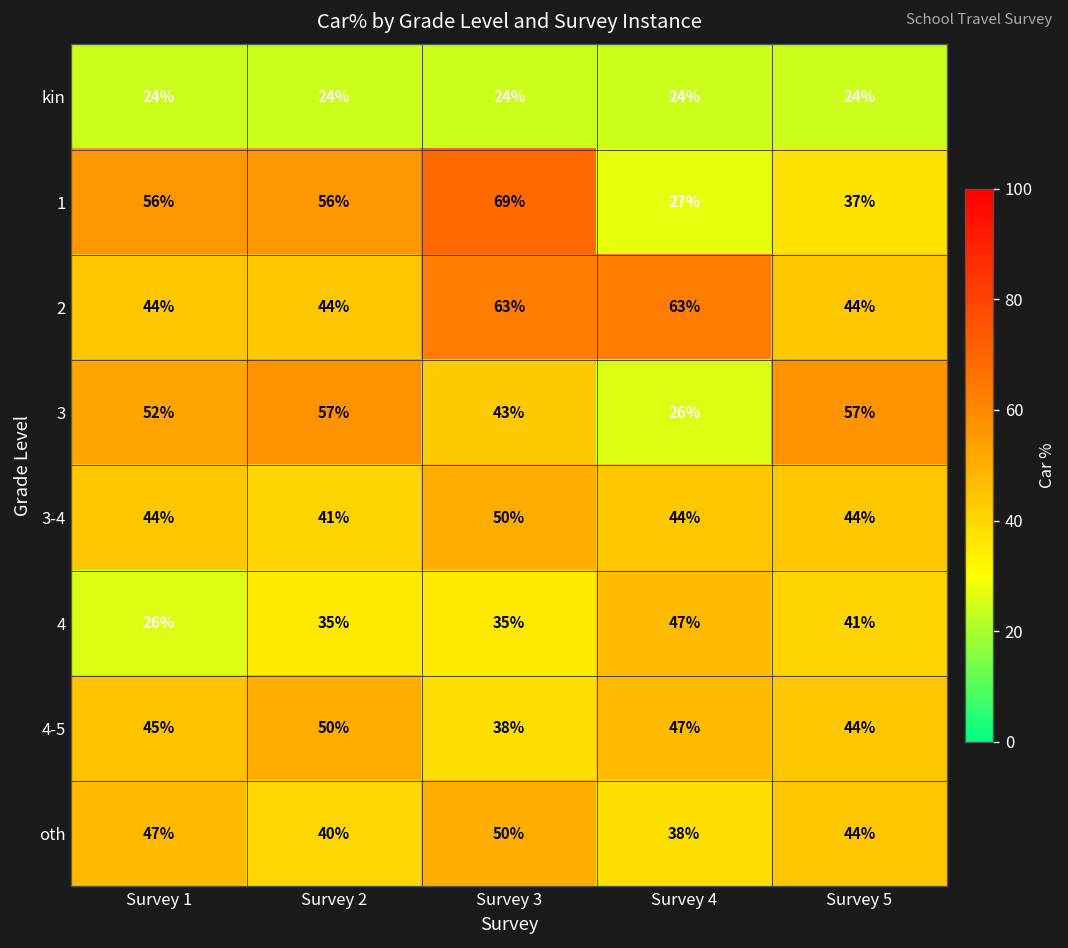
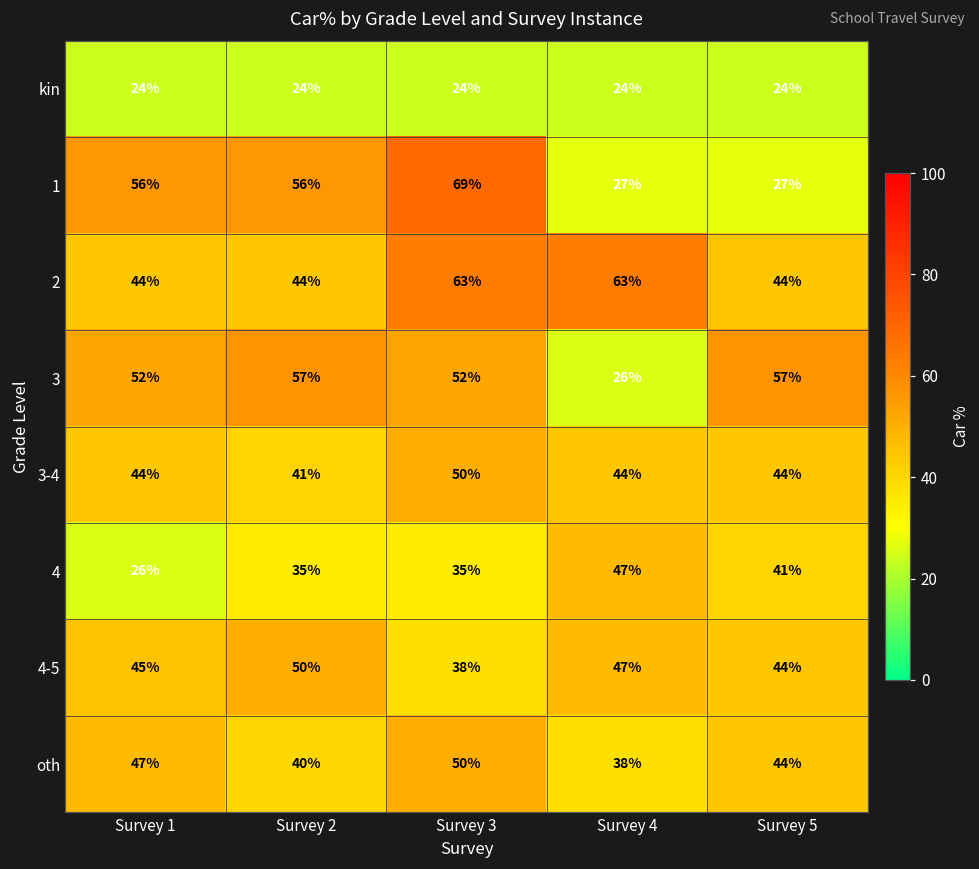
  {
    "kin": {
      "Survey 1": "24%",
      "Survey 2": "24%",
      "Survey 3": "24%",
      "Survey 4": "24%",
      "Survey 5": "24%"
    },
    "1": {
      "Survey 1": "56%",
      "Survey 2": "56%",
      "Survey 3": "69%",
      "Survey 4": "27%",
-     "Survey 5": "37%"
+     "Survey 5": "27%"
    },
    "2": {
      "Survey 1": "44%",
      "Survey 2": "44%",
      "Survey 3": "63%",
      "Survey 4": "63%",
      "Survey 5": "44%"
    },
    "3": {
      "Survey 1": "52%",
      "Survey 2": "57%",
-     "Survey 3": "43%",
+     "Survey 3": "52%",
      "Survey 4": "26%",
      "Survey 5": "57%"
    },
    "3-4": {
      "Survey 1": "44%",
      "Survey 2": "41%",
      "Survey 3": "50%",
      "Survey 4": "44%",
      "Survey 5": "44%"
    },
    "4": {
      "Survey 1": "26%",
      "Survey 2": "35%",
      "Survey 3": "35%",
      "Survey 4": "47%",
      "Survey 5": "41%"
    },
    "4-5": {
      "Survey 1": "45%",
      "Survey 2": "50%",
      "Survey 3": "38%",
      "Survey 4": "47%",
      "Survey 5": "44%"
    },
    "oth": {
      "Survey 1": "47%",
      "Survey 2": "40%",
      "Survey 3": "50%",
      "Survey 4": "38%",
      "Survey 5": "44%"
    }
  }
